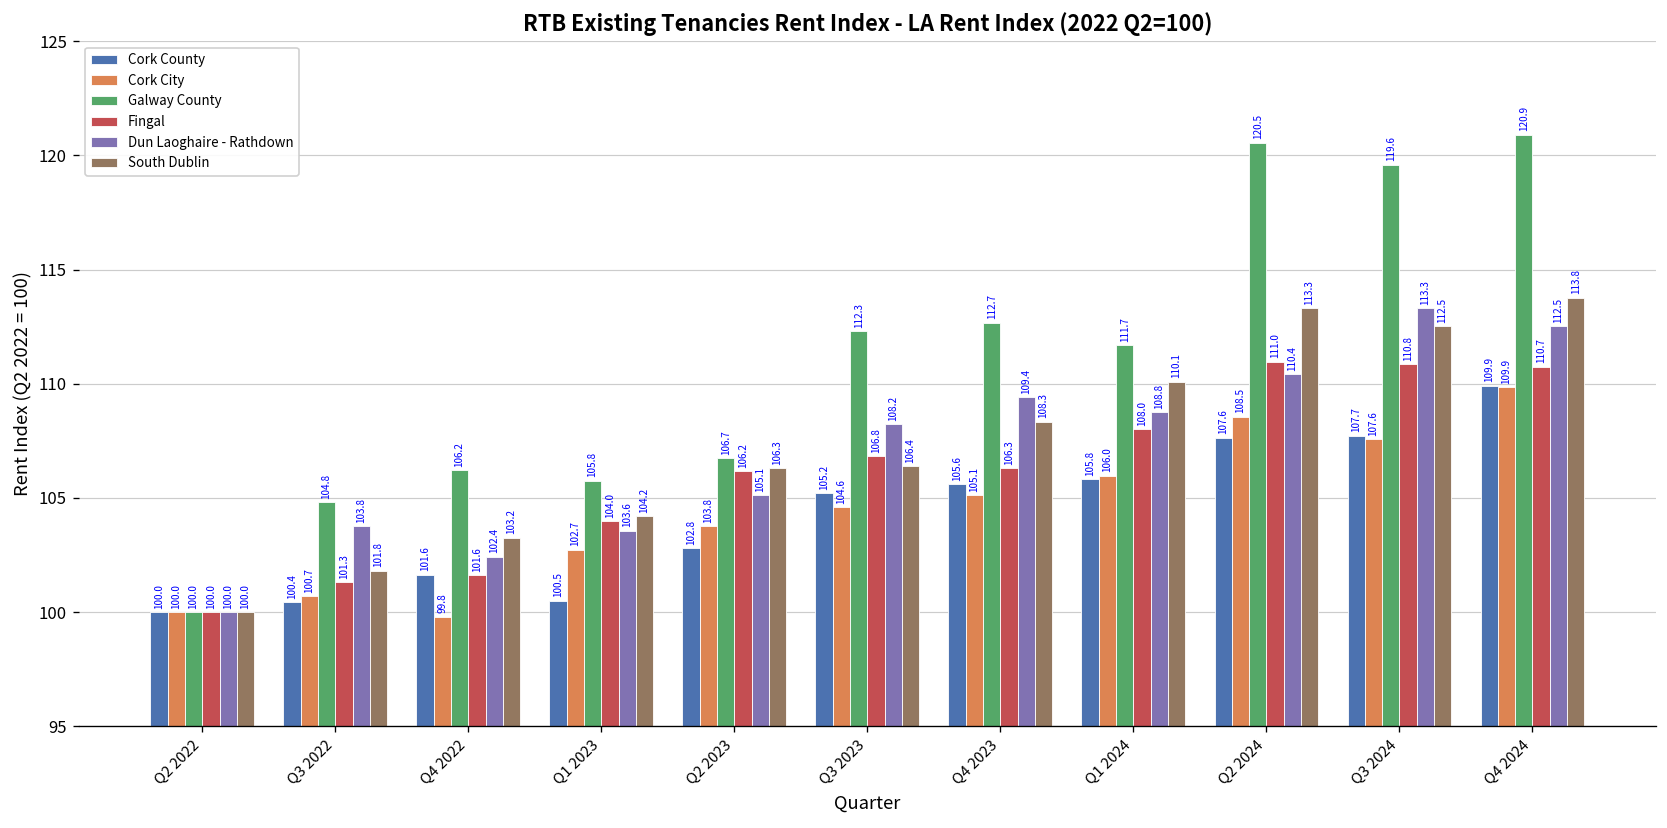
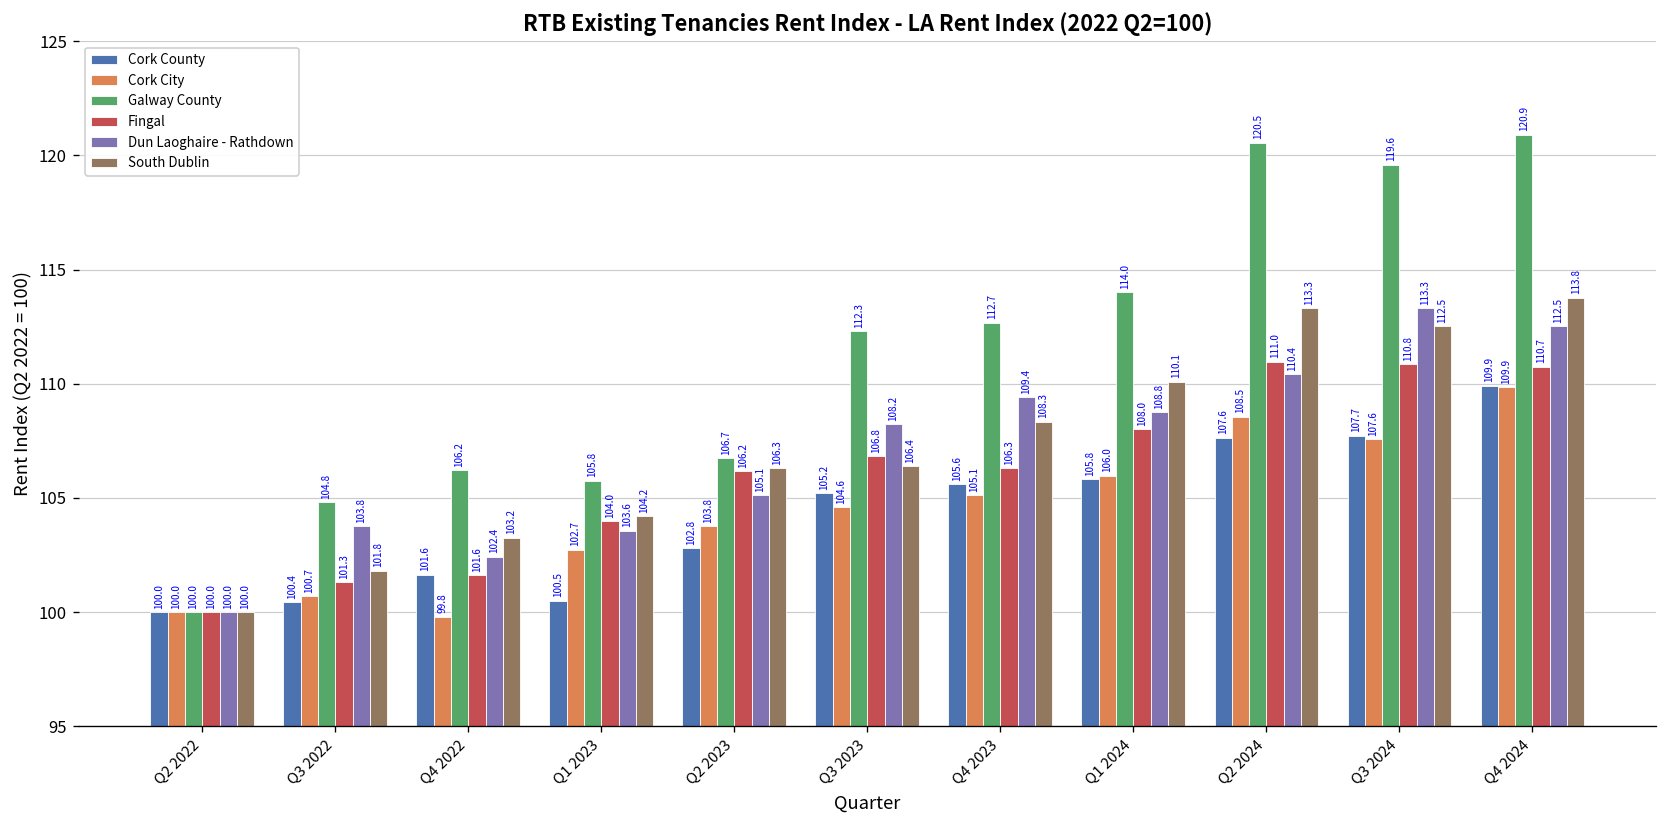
  {
    "Galway County": {
      "Q2 2022": 100.0,
      "Q3 2022": 104.8,
      "Q4 2022": 106.2,
      "Q1 2023": 105.8,
      "Q2 2023": 106.7,
      "Q3 2023": 112.3,
      "Q4 2023": 112.7,
-     "Q1 2024": 111.7,
+     "Q1 2024": 114.0,
      "Q2 2024": 120.5,
      "Q3 2024": 119.6,
      "Q4 2024": 120.9
    },
    "South Dublin": {
      "Q2 2022": 100.0,
      "Q3 2022": 101.8,
      "Q4 2022": 103.2,
      "Q1 2023": 104.2,
      "Q2 2023": 106.3,
      "Q3 2023": 106.4,
      "Q4 2023": 108.3,
      "Q1 2024": 110.1,
      "Q2 2024": 113.3,
      "Q3 2024": 112.5,
      "Q4 2024": 113.8
    }
  }
